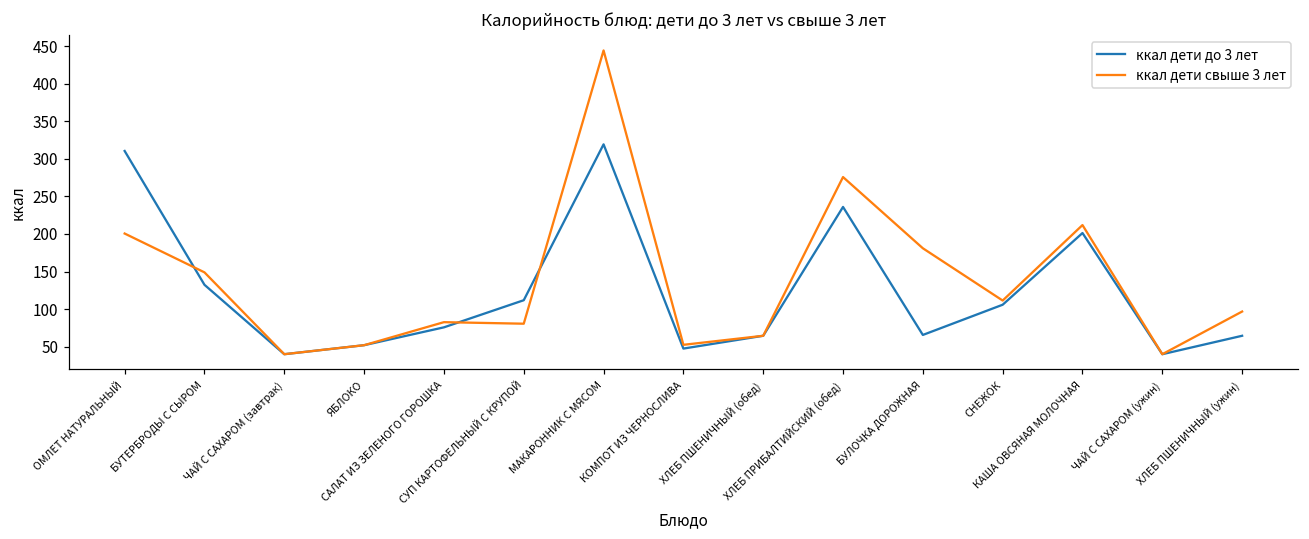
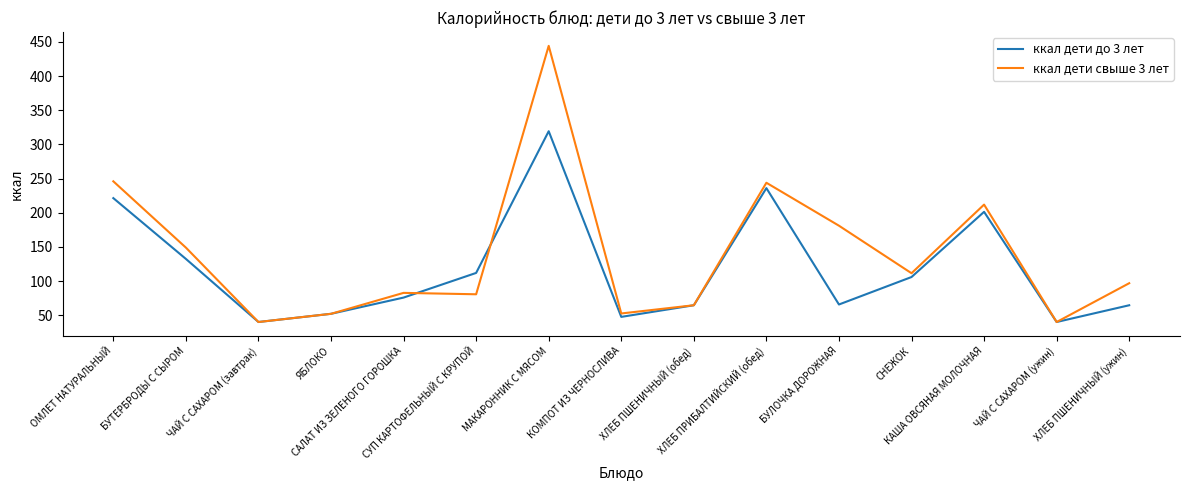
  {
    "ккал дети до 3 лет": {
-     "ОМЛЕТ НАТУРАЛЬНЫЙ": 310,
+     "ОМЛЕТ НАТУРАЛЬНЫЙ": 220,
      "БУТЕРБРОДЫ С СЫРОМ": 130,
      "САЛАТ ИЗ ЗЕЛЕНОГО ГОРОШКА": 80,
      "СУП КАРТОФЕЛЬНЫЙ С КРУПОЙ": 110,
      "МАКАРОННИК С МЯСОМ": 320,
      "КОМПОТ ИЗ ЧЕРНОСЛИВА": 50,
      "ХЛЕБ ПРИБАЛТИЙСКИЙ (обед)": 240,
      "БУЛОЧКА ДОРОЖНАЯ": 70,
      "СНЕЖОК": 110,
      "КАША ОВСЯНАЯ МОЛОЧНАЯ": 200,
      "ХЛЕБ ПШЕНИЧНЫЙ (ужин)": 60
    },
    "ккал дети свыше 3 лет": {
-     "ОМЛЕТ НАТУРАЛЬНЫЙ": 200,
+     "ОМЛЕТ НАТУРАЛЬНЫЙ": 250,
      "БУТЕРБРОДЫ С СЫРОМ": 150,
      "САЛАТ ИЗ ЗЕЛЕНОГО ГОРОШКА": 80,
      "СУП КАРТОФЕЛЬНЫЙ С КРУПОЙ": 80,
      "МАКАРОННИК С МЯСОМ": 440,
      "КОМПОТ ИЗ ЧЕРНОСЛИВА": 50,
-     "ХЛЕБ ПРИБАЛТИЙСКИЙ (обед)": 280,
+     "ХЛЕБ ПРИБАЛТИЙСКИЙ (обед)": 240,
      "БУЛОЧКА ДОРОЖНАЯ": 180,
      "СНЕЖОК": 110,
      "КАША ОВСЯНАЯ МОЛОЧНАЯ": 210,
      "ХЛЕБ ПШЕНИЧНЫЙ (ужин)": 100
    }
  }
